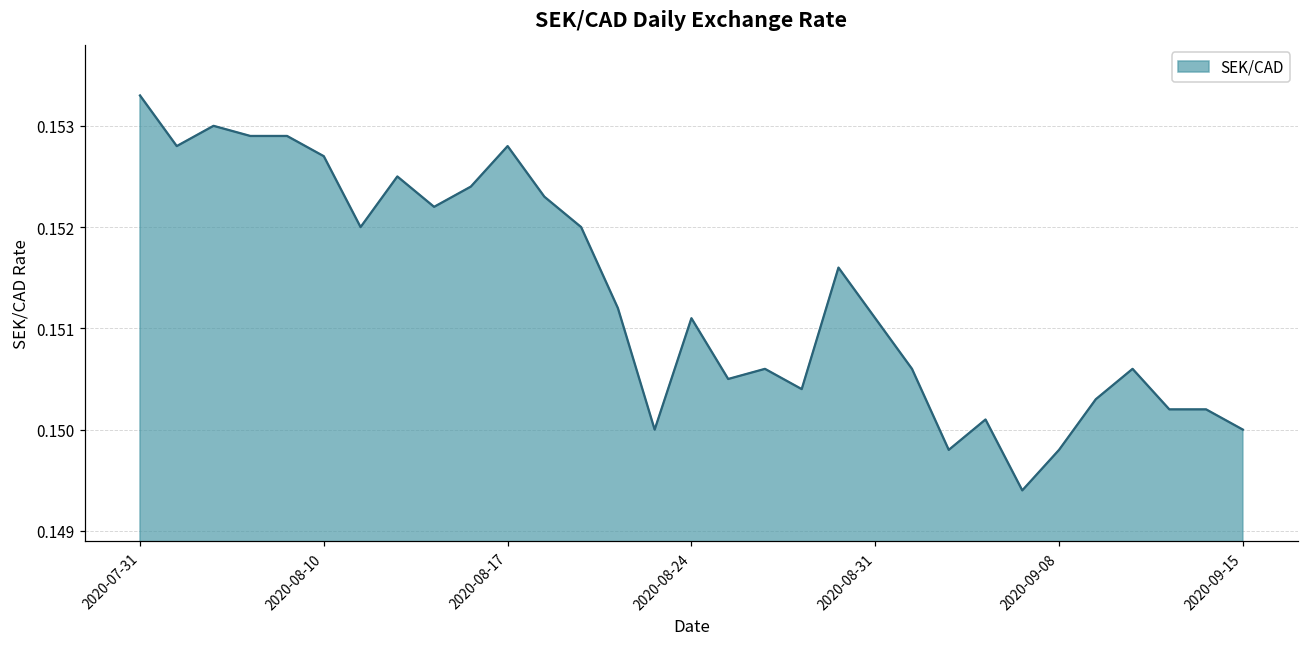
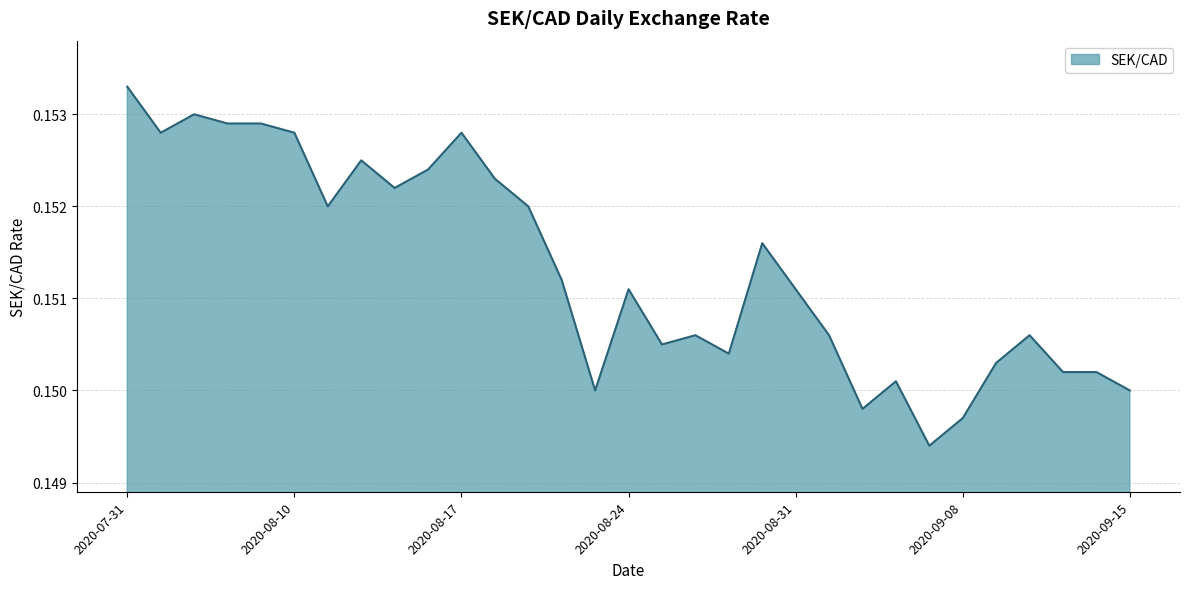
  {
    "2020-07-31": 0.1533,
-   "2020-08-10": 0.1527,
+   "2020-08-10": 0.1528,
    "2020-08-17": 0.1528,
    "2020-08-24": 0.1511,
    "2020-08-31": 0.1511,
-   "2020-09-08": 0.1498,
+   "2020-09-08": 0.1497,
    "2020-09-15": 0.1500
  }
